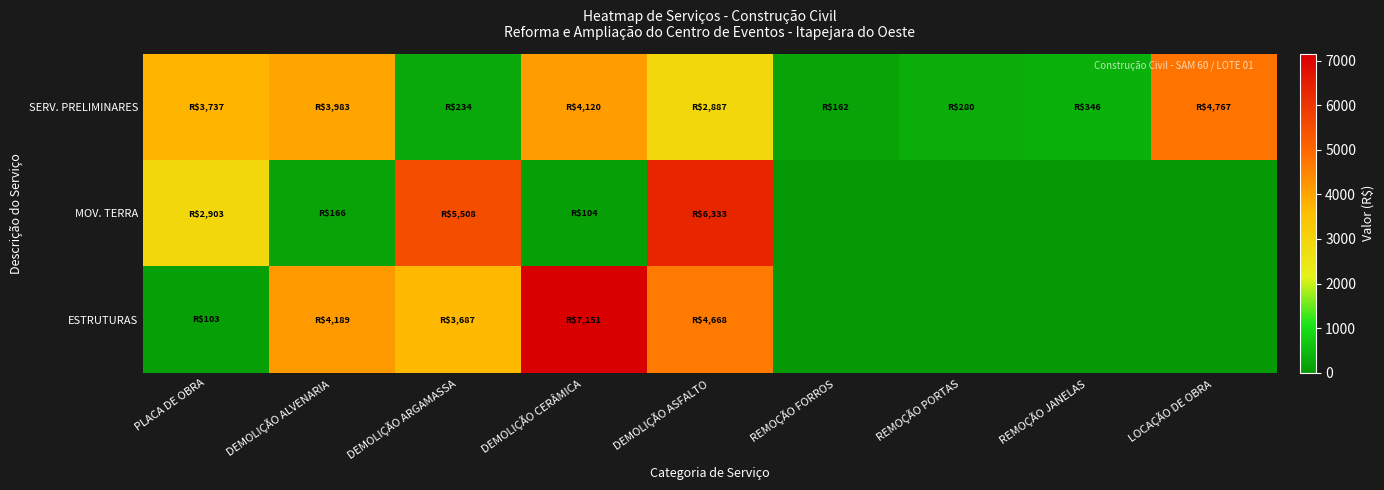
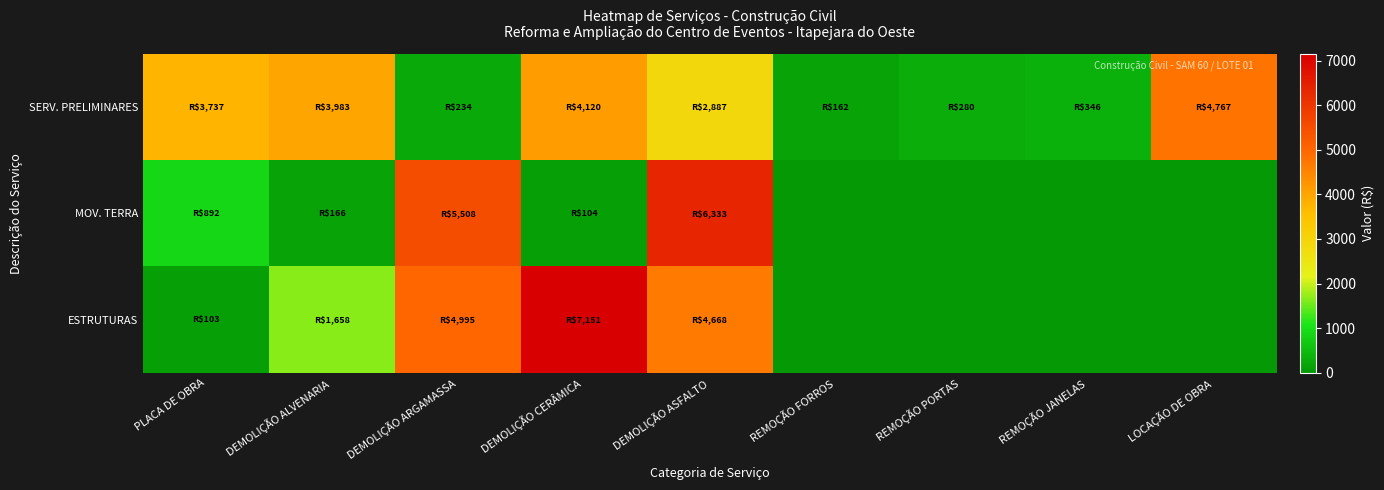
  {
    "SERV. PRELIMINARES": {
      "PLACA DE OBRA": "$3,737",
      "DEMOLIÇÃO ALVENARIA": "$3,983",
      "DEMOLIÇÃO ARGAMASSA": "$234",
      "DEMOLIÇÃO CERÂMICA": "$4,120",
      "DEMOLIÇÃO ASFALTO": "$2,887",
      "REMOÇÃO FORROS": "$162",
      "REMOÇÃO PORTAS": "$280",
      "REMOÇÃO JANELAS": "$346"
    },
    "MOV. TERRA": {
-     "PLACA DE OBRA": "$2,903",
+     "PLACA DE OBRA": "$892",
      "DEMOLIÇÃO ALVENARIA": "$166",
      "DEMOLIÇÃO ARGAMASSA": "$5,508",
      "DEMOLIÇÃO CERÂMICA": "$104",
      "DEMOLIÇÃO ASFALTO": "$6,333"
    },
    "ESTRUTURAS": {
      "PLACA DE OBRA": "$103",
-     "DEMOLIÇÃO ALVENARIA": "$4,189",
-     "DEMOLIÇÃO ARGAMASSA": "$3,687",
+     "DEMOLIÇÃO ALVENARIA": "$1,658",
+     "DEMOLIÇÃO ARGAMASSA": "$4,995",
      "DEMOLIÇÃO CERÂMICA": "$7,151",
      "DEMOLIÇÃO ASFALTO": "$4,668"
    }
  }
